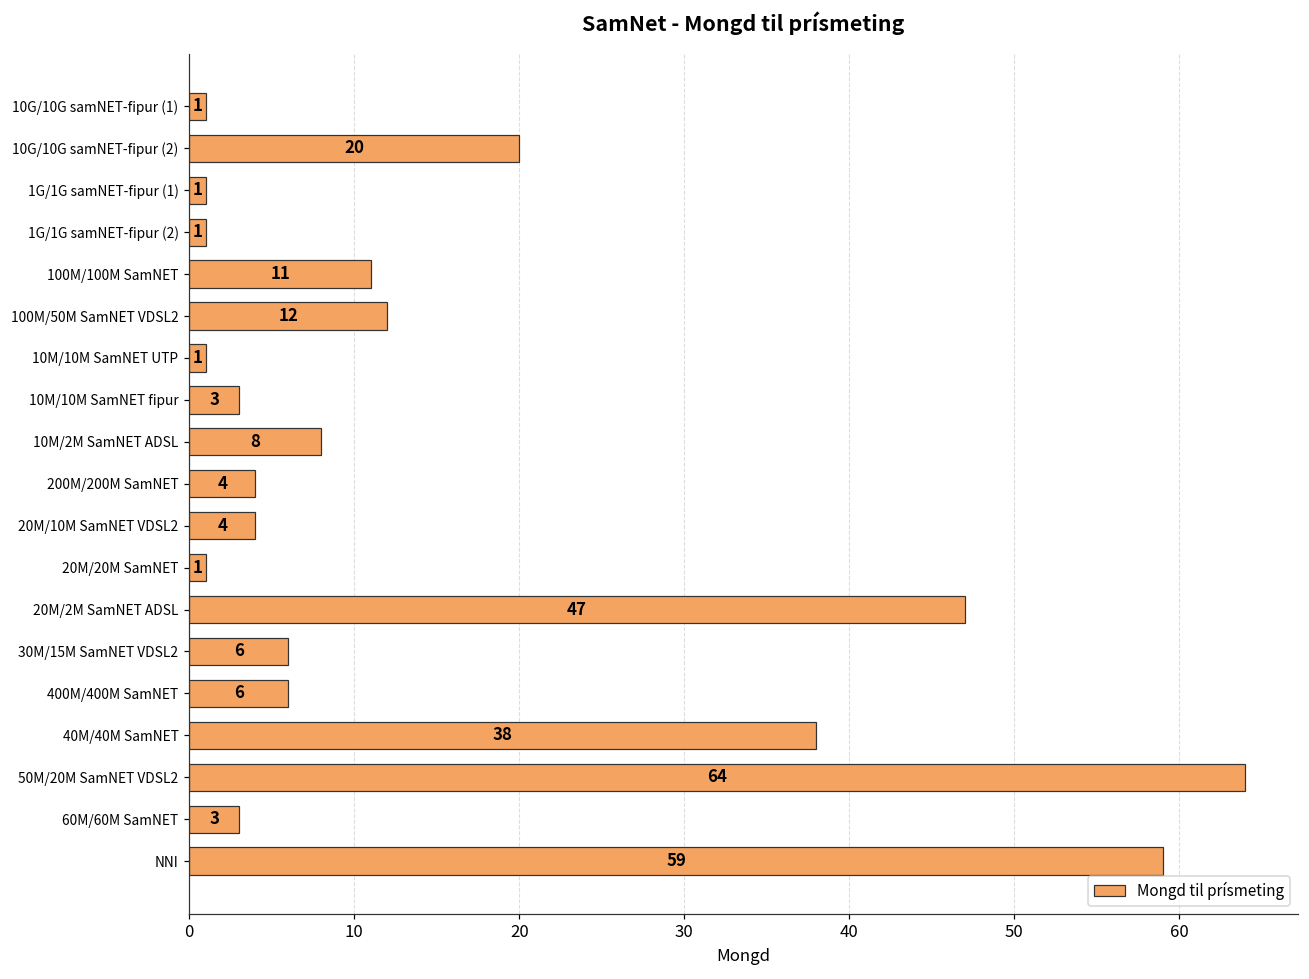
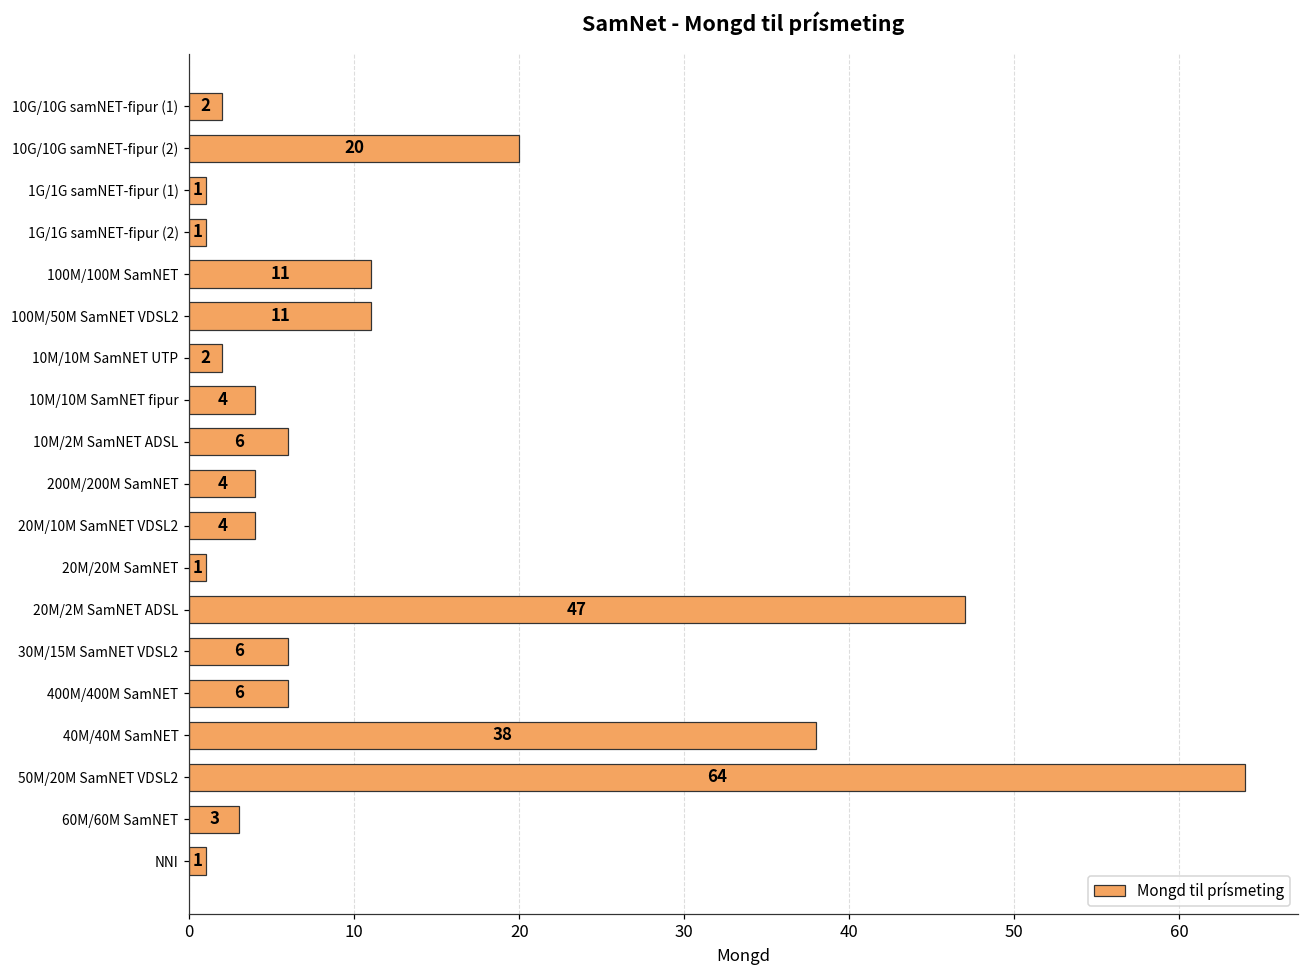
  {
-   "10G/10G samNET-fipur (1)": 1,
+   "10G/10G samNET-fipur (1)": 2,
    "10G/10G samNET-fipur (2)": 20,
    "1G/1G samNET-fipur (1)": 1,
    "1G/1G samNET-fipur (2)": 1,
    "100M/100M SamNET": 11,
-   "100M/50M SamNET VDSL2": 12,
-   "10M/10M SamNET UTP": 1,
-   "10M/10M SamNET fipur": 3,
-   "10M/2M SamNET ADSL": 8,
+   "100M/50M SamNET VDSL2": 11,
+   "10M/10M SamNET UTP": 2,
+   "10M/10M SamNET fipur": 4,
+   "10M/2M SamNET ADSL": 6,
    "200M/200M SamNET": 4,
    "20M/10M SamNET VDSL2": 4,
    "20M/20M SamNET": 1,
    "20M/2M SamNET ADSL": 47,
    "30M/15M SamNET VDSL2": 6,
    "400M/400M SamNET": 6,
    "40M/40M SamNET": 38,
    "50M/20M SamNET VDSL2": 64,
    "60M/60M SamNET": 3,
-   "NNI": 59
+   "NNI": 1
  }
